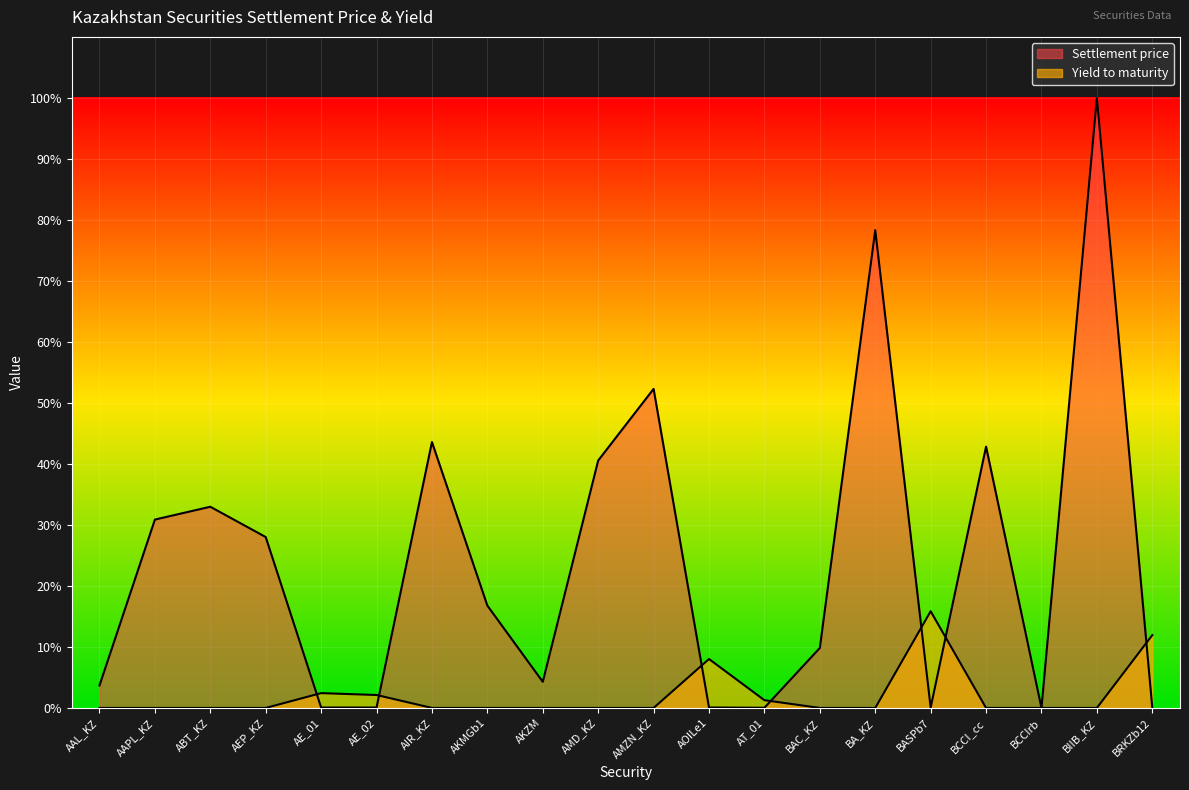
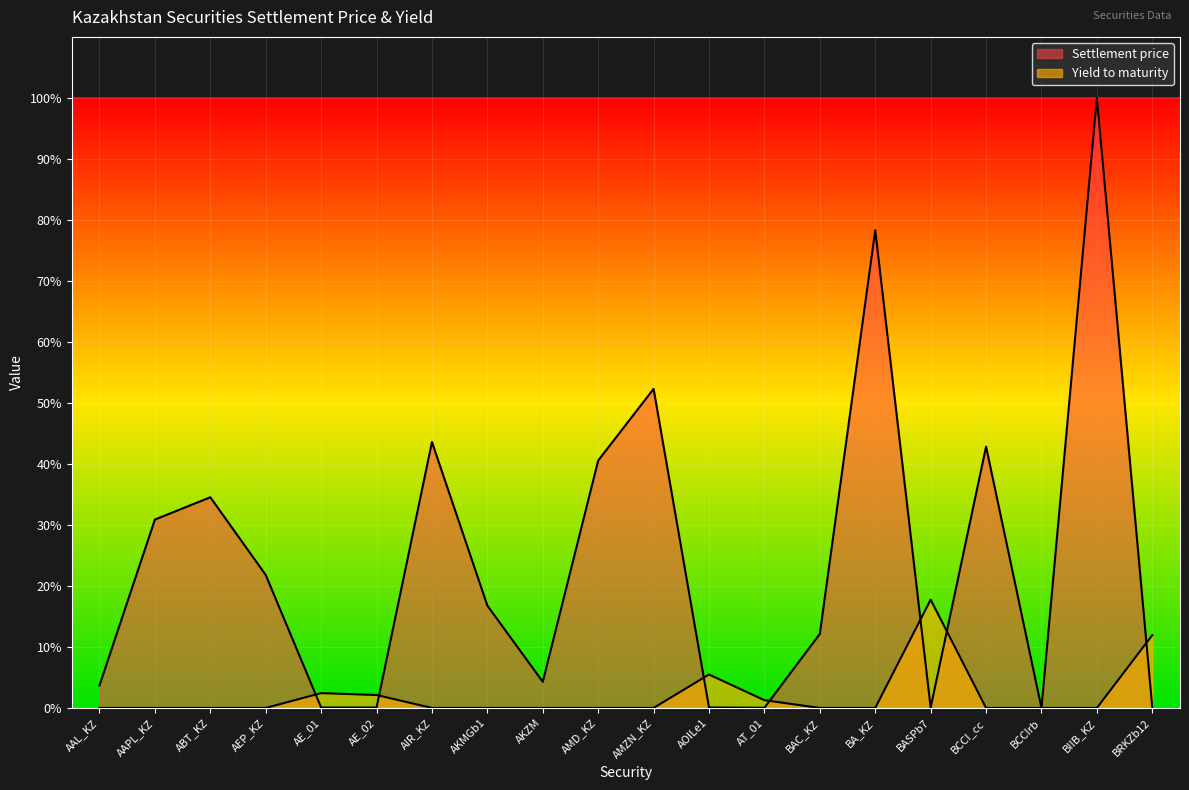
  {
    "Settlement price": {
      "AAL_KZ": "4%",
      "AAPL_KZ": "31%",
-     "ABT_KZ": "33%",
-     "AEP_KZ": "28%",
+     "ABT_KZ": "35%",
+     "AEP_KZ": "22%",
      "AE_01": "0%",
      "AE_02": "0%",
      "AIR_KZ": "44%",
      "AKMGb1": "17%",
      "AKZM": "4%",
      "AMD_KZ": "41%",
      "AMZN_KZ": "52%",
      "AOILe1": "0%",
      "AT_01": "0%",
-     "BAC_KZ": "10%",
+     "BAC_KZ": "12%",
      "BA_KZ": "78%",
      "BASPb7": "0%",
      "BCCI_cc": "43%",
      "BIIB_KZ": "100%",
      "BRKZb12": "0%"
    },
    "Yield to maturity": {
      "AAL_KZ": "0%",
      "AAPL_KZ": "0%",
      "ABT_KZ": "0%",
      "AEP_KZ": "0%",
      "AE_01": "2%",
      "AE_02": "2%",
      "AIR_KZ": "0%",
      "AKMGb1": "0%",
      "AKZM": "0%",
      "AMD_KZ": "0%",
      "AMZN_KZ": "0%",
-     "AOILe1": "8%",
+     "AOILe1": "5%",
      "AT_01": "1%",
      "BAC_KZ": "0%",
      "BA_KZ": "0%",
-     "BASPb7": "16%",
+     "BASPb7": "18%",
      "BCCI_cc": "0%",
      "BIIB_KZ": "0%",
      "BRKZb12": "12%"
    }
  }
